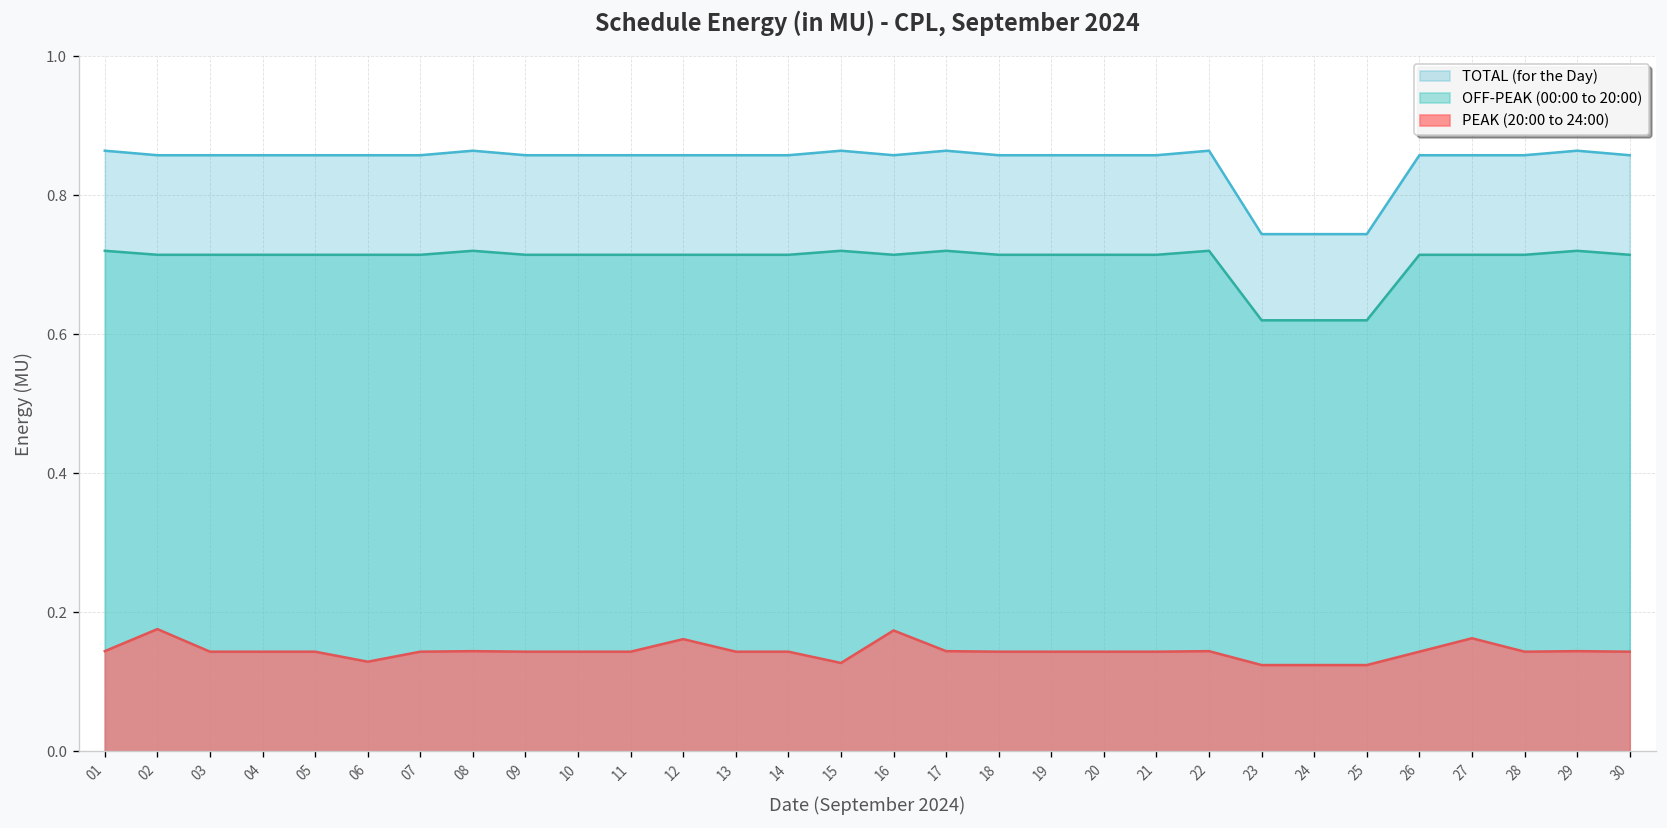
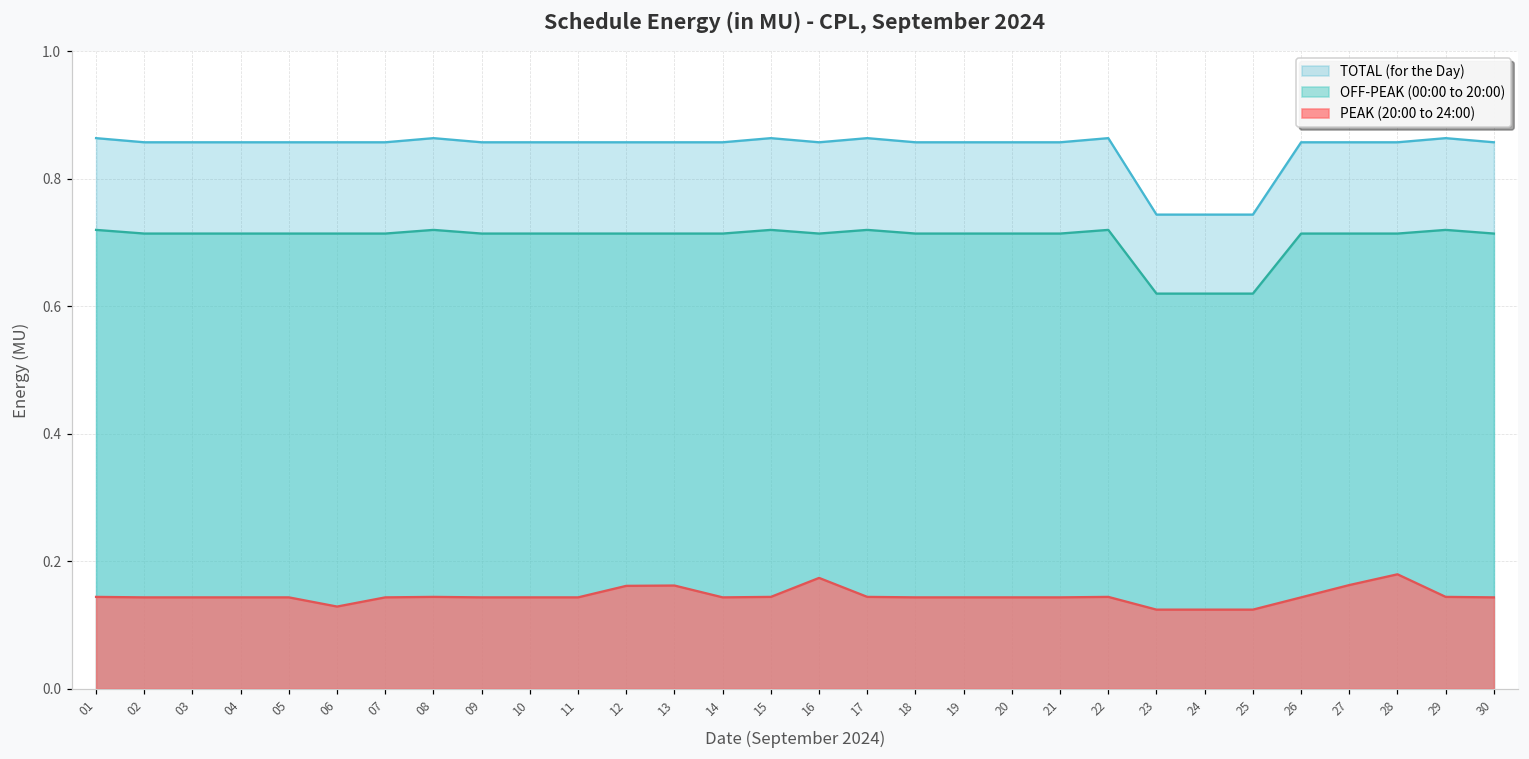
  {
    "PEAK (20:00 to 24:00)": {
      "01": 0.14,
-     "02": 0.18,
+     "02": 0.14,
      "03": 0.14,
      "04": 0.14,
      "05": 0.14,
      "06": 0.13,
      "07": 0.14,
      "08": 0.14,
      "09": 0.14,
      "10": 0.14,
      "11": 0.14,
      "12": 0.16,
-     "13": 0.14,
+     "13": 0.16,
      "14": 0.14,
-     "15": 0.13,
+     "15": 0.14,
      "16": 0.17,
      "17": 0.14,
      "18": 0.14,
      "19": 0.14,
      "20": 0.14,
      "21": 0.14,
      "22": 0.14,
      "23": 0.12,
      "24": 0.12,
      "25": 0.12,
      "26": 0.14,
      "27": 0.16,
-     "28": 0.14,
+     "28": 0.18,
      "29": 0.14,
      "30": 0.14
    }
  }
